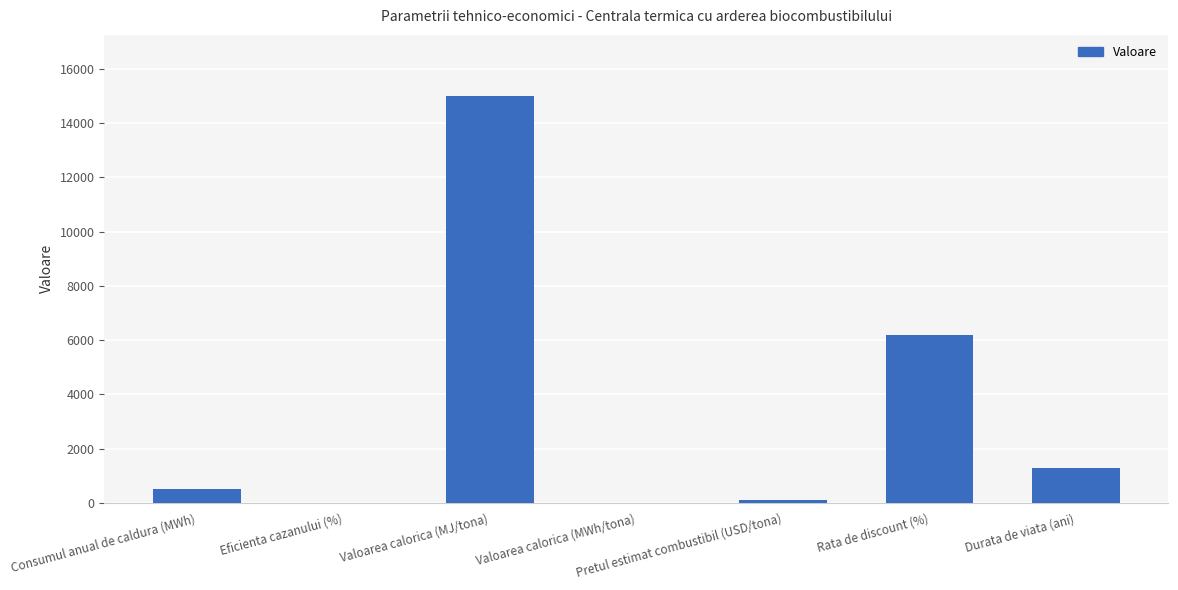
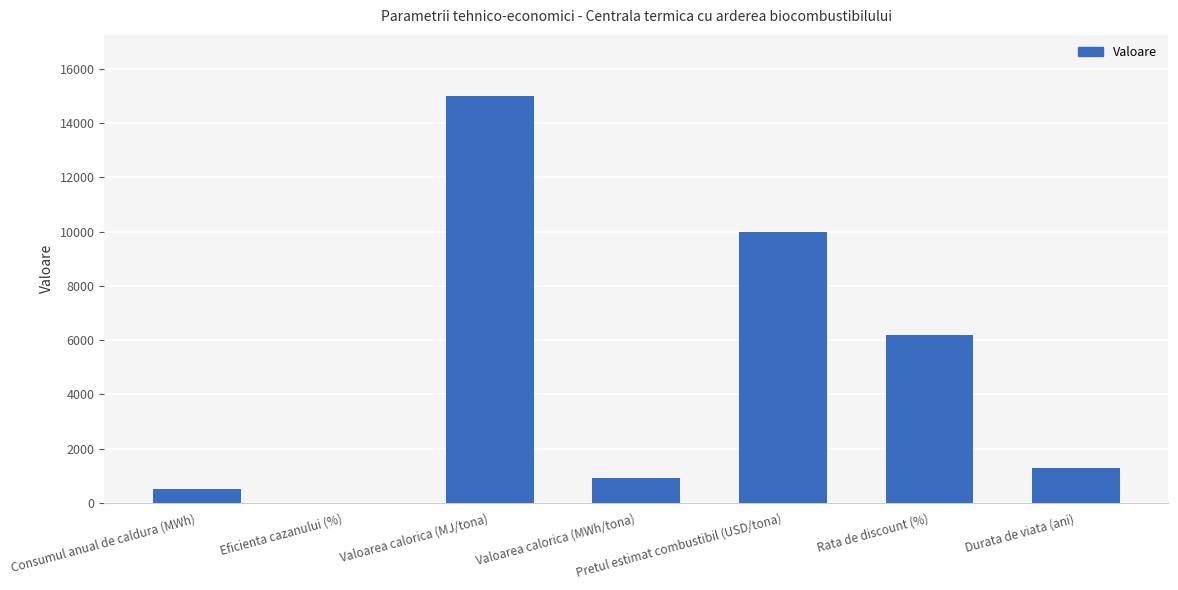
  {
    "Consumul anual de caldura (MWh)": 500,
    "Eficienta cazanului (%)": 0,
    "Valoarea calorica (MJ/tona)": 15000,
-   "Valoarea calorica (MWh/tona)": 0,
-   "Pretul estimat combustibil (USD/tona)": 100,
+   "Valoarea calorica (MWh/tona)": 900,
+   "Pretul estimat combustibil (USD/tona)": 10000,
    "Rata de discount (%)": 6200,
    "Durata de viata (ani)": 1300
  }
